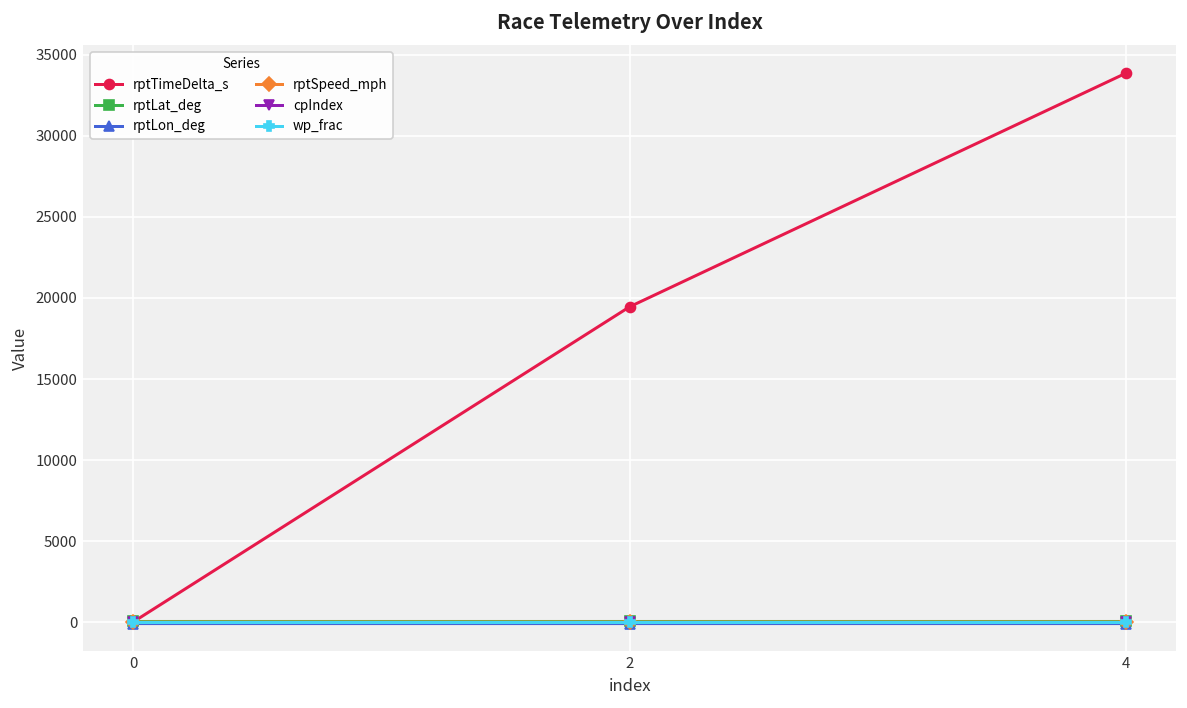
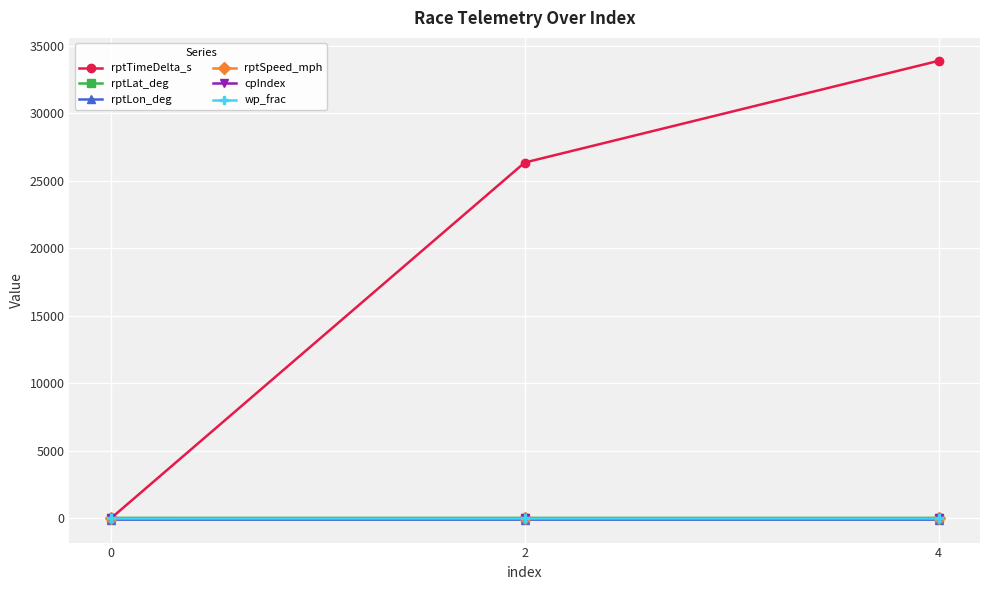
  {
    "rptTimeDelta_s": {
-     "2": 19500,
+     "2": 26400,
      "4": 33900
    }
  }
